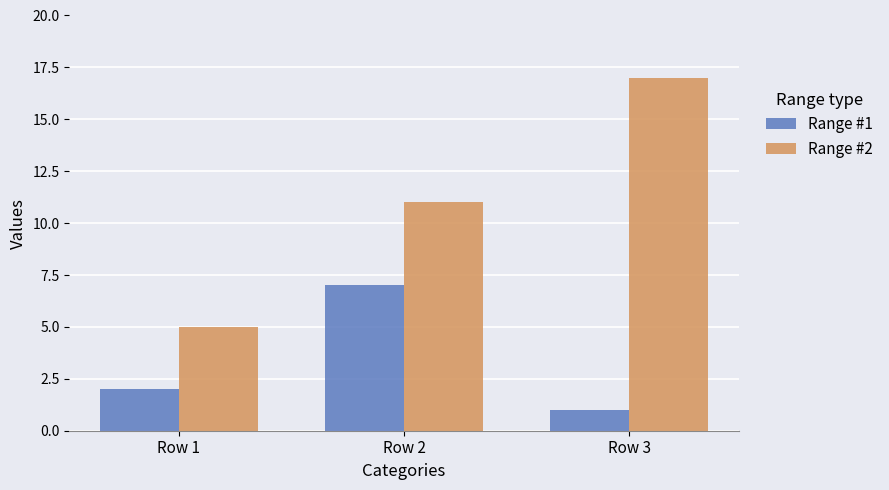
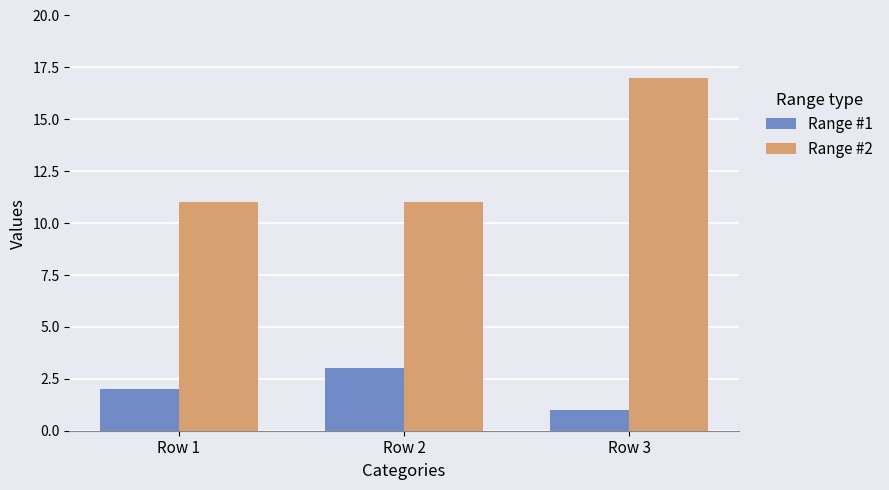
  {
    "Range #1": {
      "Row 1": 2,
-     "Row 2": 7,
+     "Row 2": 3,
      "Row 3": 1
    },
    "Range #2": {
-     "Row 1": 5,
+     "Row 1": 11,
      "Row 2": 11,
      "Row 3": 17
    }
  }
